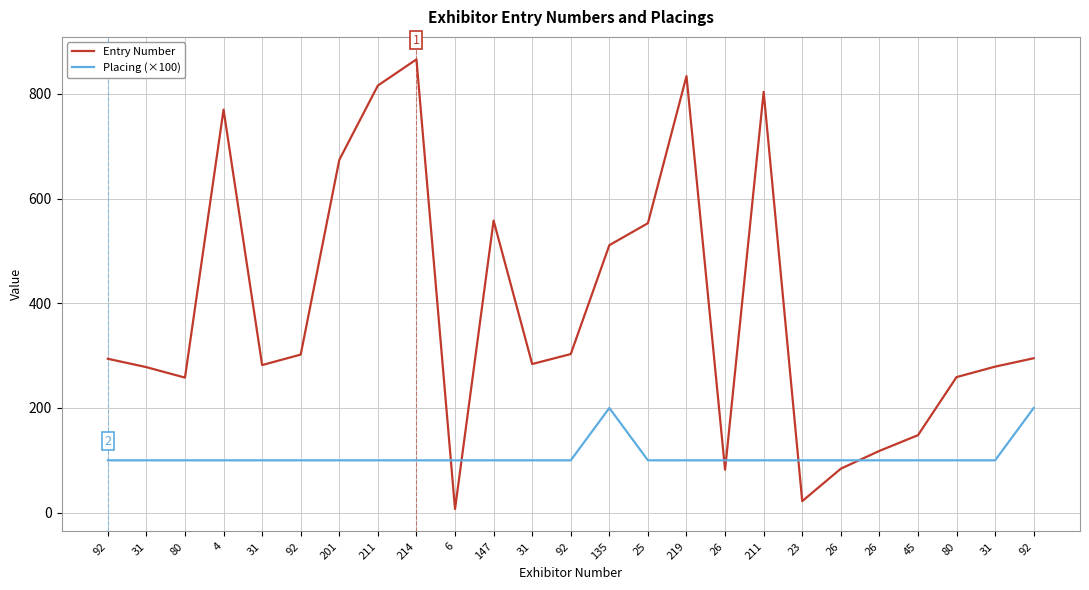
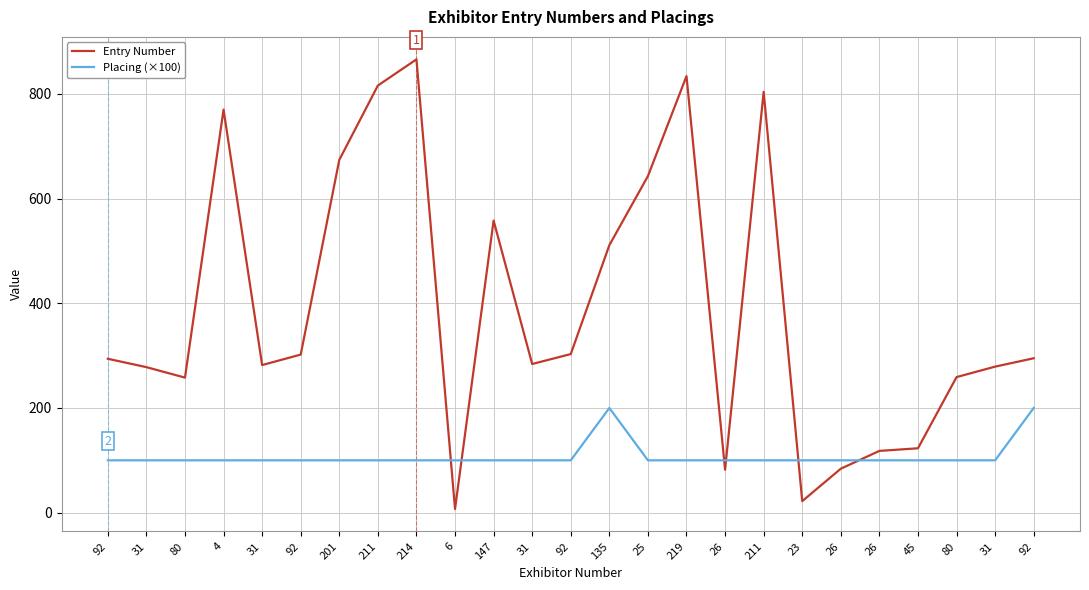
  {
    "Entry Number": {
      "4": 770,
      "201": 670,
      "6": 10,
      "147": 560,
      "135": 510,
-     "25": 550,
+     "25": 640,
      "219": 830,
      "23": 20,
-     "45": 150
+     "45": 120
    },
    "Placing (×100)": {
      "4": 100,
      "201": 100,
      "214": 100,
      "6": 100,
      "147": 100,
      "135": 200,
      "25": 100,
      "219": 100,
      "23": 100,
      "45": 100
    }
  }
